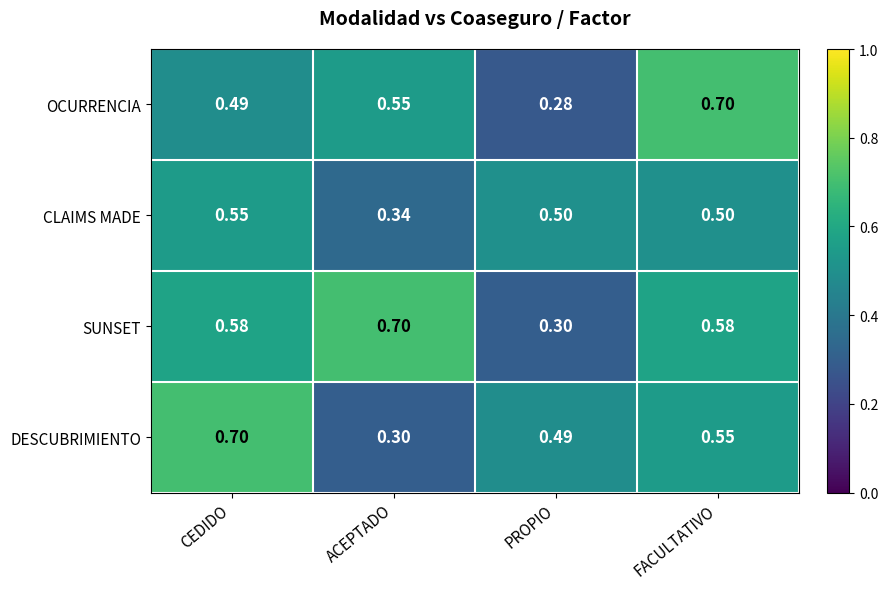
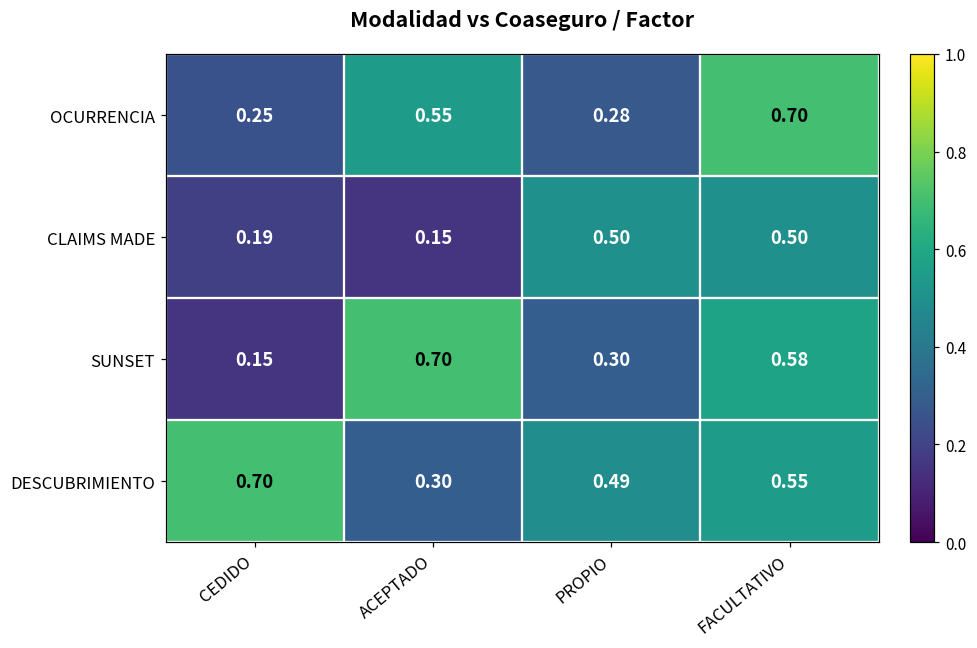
  {
    "OCURRENCIA": {
-     "CEDIDO": 0.49,
+     "CEDIDO": 0.25,
      "ACEPTADO": 0.55,
      "PROPIO": 0.28,
      "FACULTATIVO": 0.70
    },
    "CLAIMS MADE": {
-     "CEDIDO": 0.55,
-     "ACEPTADO": 0.34,
+     "CEDIDO": 0.19,
+     "ACEPTADO": 0.15,
      "PROPIO": 0.50,
      "FACULTATIVO": 0.50
    },
    "SUNSET": {
-     "CEDIDO": 0.58,
+     "CEDIDO": 0.15,
      "ACEPTADO": 0.70,
      "PROPIO": 0.30,
      "FACULTATIVO": 0.58
    },
    "DESCUBRIMIENTO": {
      "CEDIDO": 0.70,
      "ACEPTADO": 0.30,
      "PROPIO": 0.49,
      "FACULTATIVO": 0.55
    }
  }
